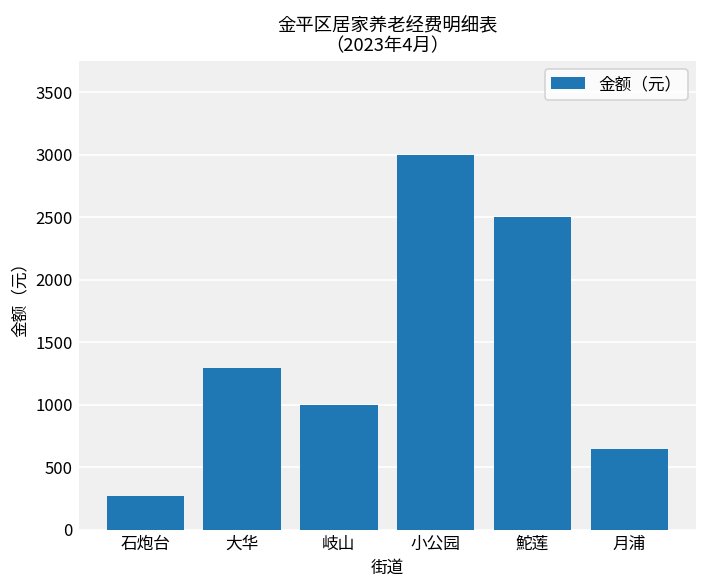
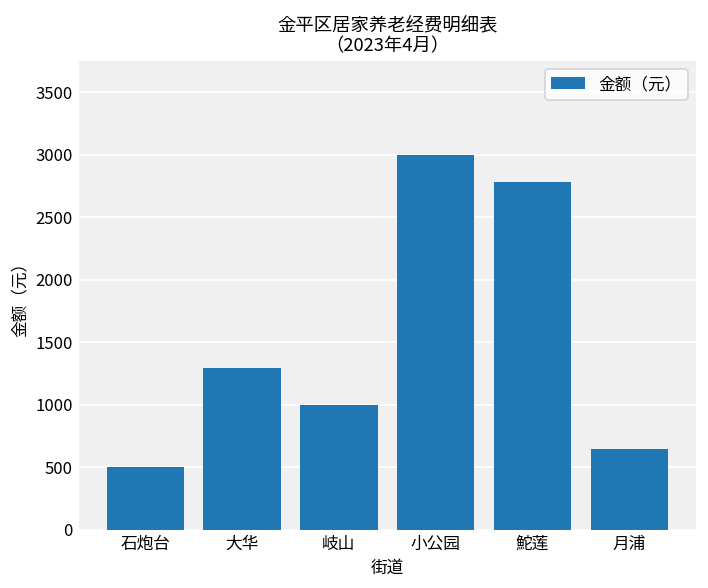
  {
-   "石炮台": 270,
+   "石炮台": 500,
    "大华": 1290,
    "岐山": 1000,
    "小公园": 3000,
-   "鮀莲": 2500,
+   "鮀莲": 2780,
    "月浦": 650
  }
